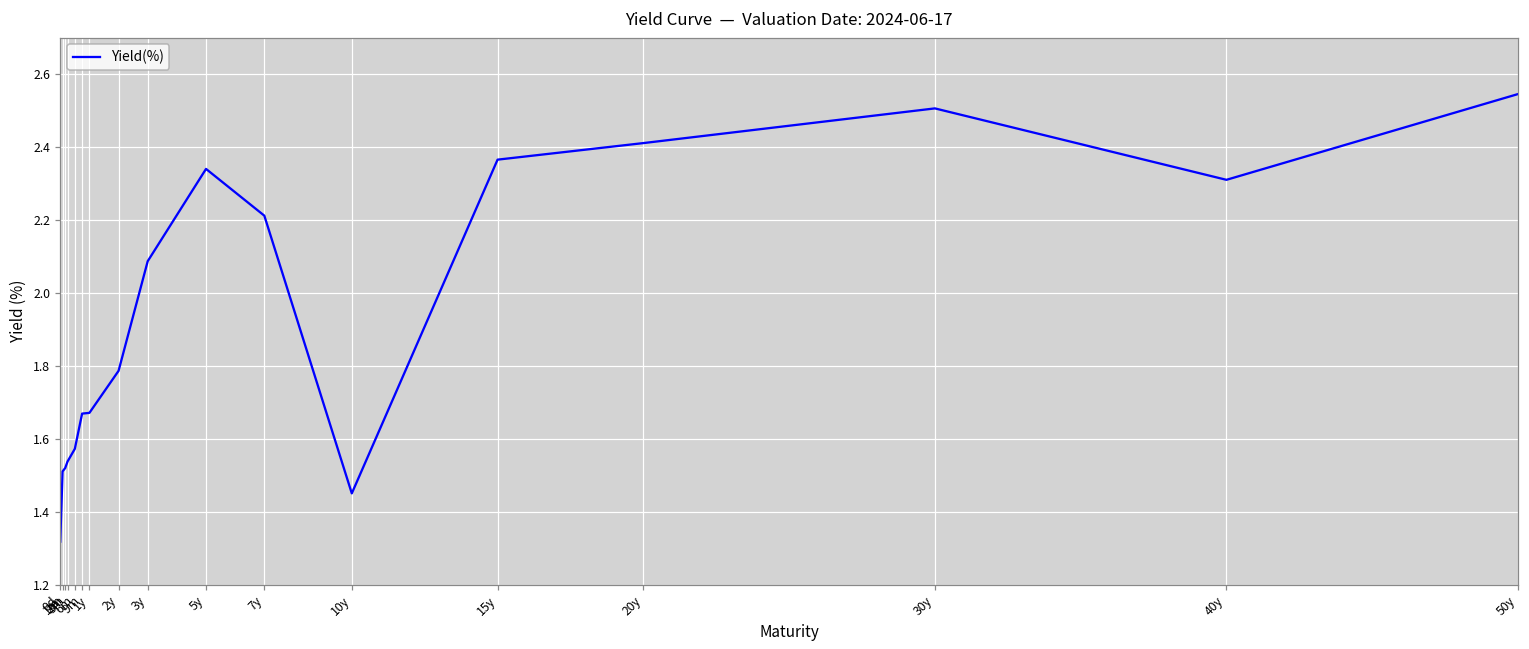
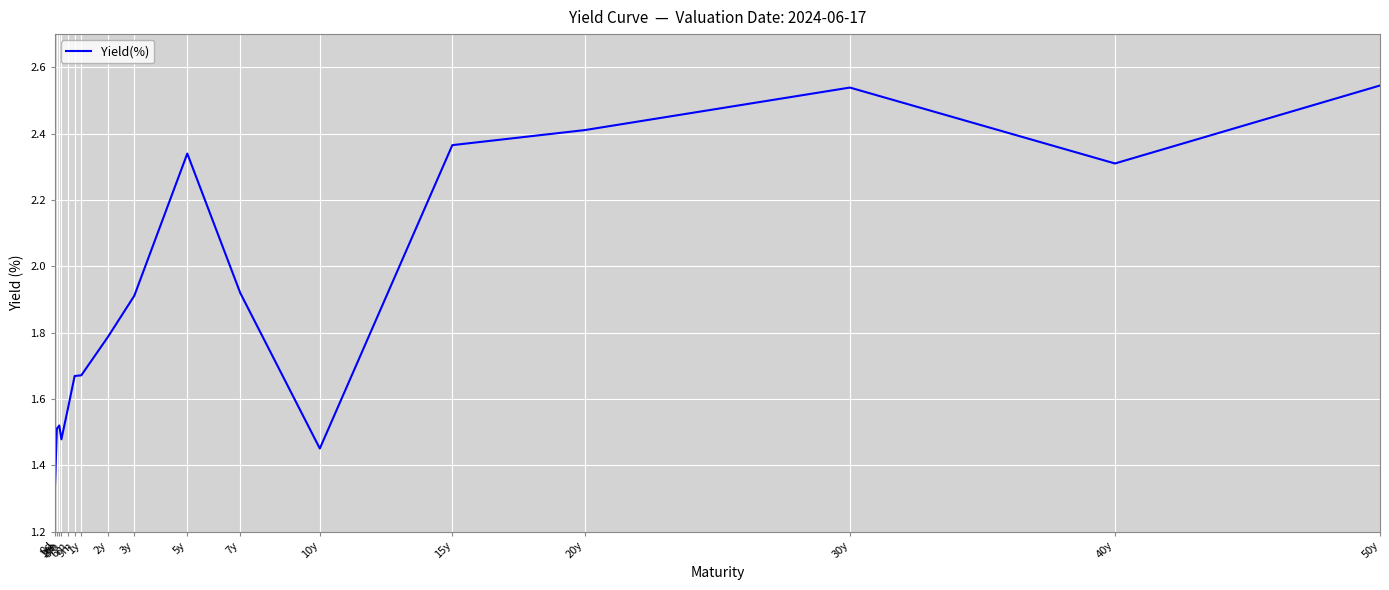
  {
    "0d": 1.32,
    "1m": 1.51,
    "2m": 1.52,
-   "3m": 1.54,
+   "3m": 1.48,
    "6m": 1.57,
    "9m": 1.67,
    "1y": 1.67,
    "2y": 1.79,
-   "3y": 2.09,
+   "3y": 1.91,
    "5y": 2.34,
-   "7y": 2.21,
+   "7y": 1.92,
    "10y": 1.45,
    "15y": 2.37,
    "20y": 2.41,
-   "30y": 2.51,
+   "30y": 2.54,
    "40y": 2.31,
    "50y": 2.55
  }
